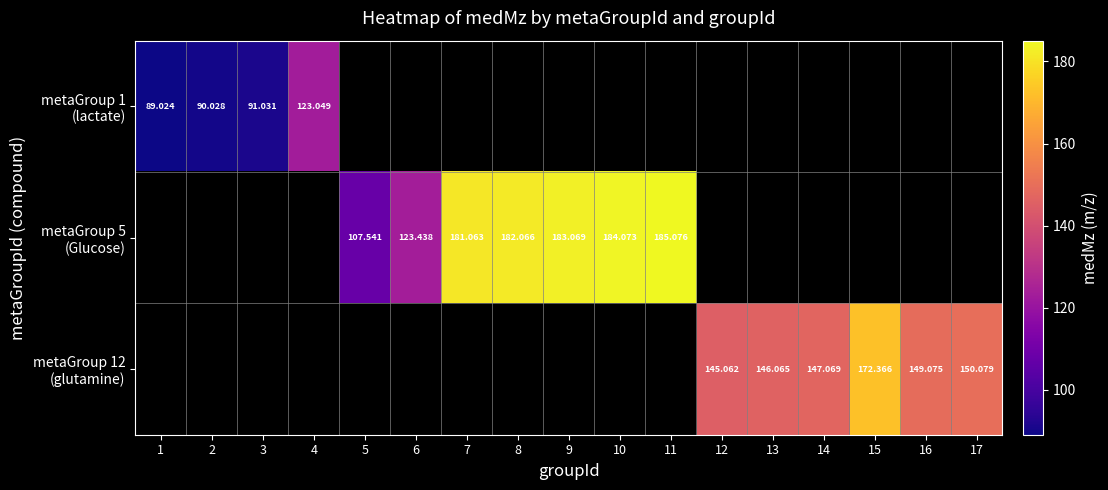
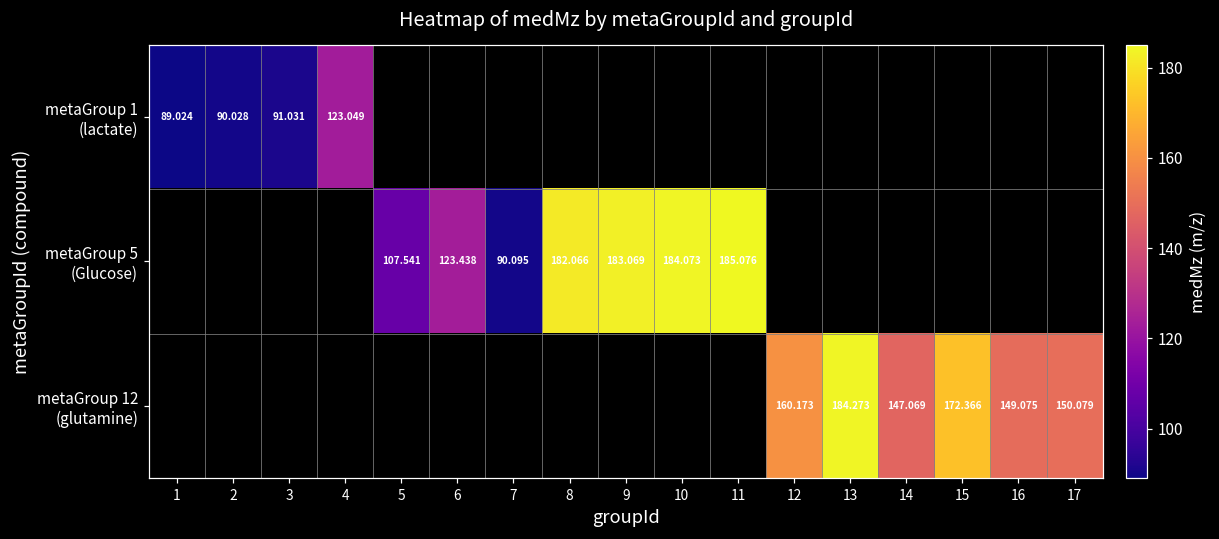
  {
    "metaGroup 1 (lactate)": {
      "1": 89.024,
      "2": 90.028,
      "3": 91.031,
      "4": 123.049
    },
    "metaGroup 5 (Glucose)": {
      "5": 107.541,
      "6": 123.438,
-     "7": 181.063,
+     "7": 90.095,
      "8": 182.066,
      "9": 183.069,
      "10": 184.073,
      "11": 185.076
    },
    "metaGroup 12 (glutamine)": {
-     "12": 145.062,
-     "13": 146.065,
+     "12": 160.173,
+     "13": 184.273,
      "14": 147.069,
      "15": 172.366,
      "16": 149.075,
      "17": 150.079
    }
  }
